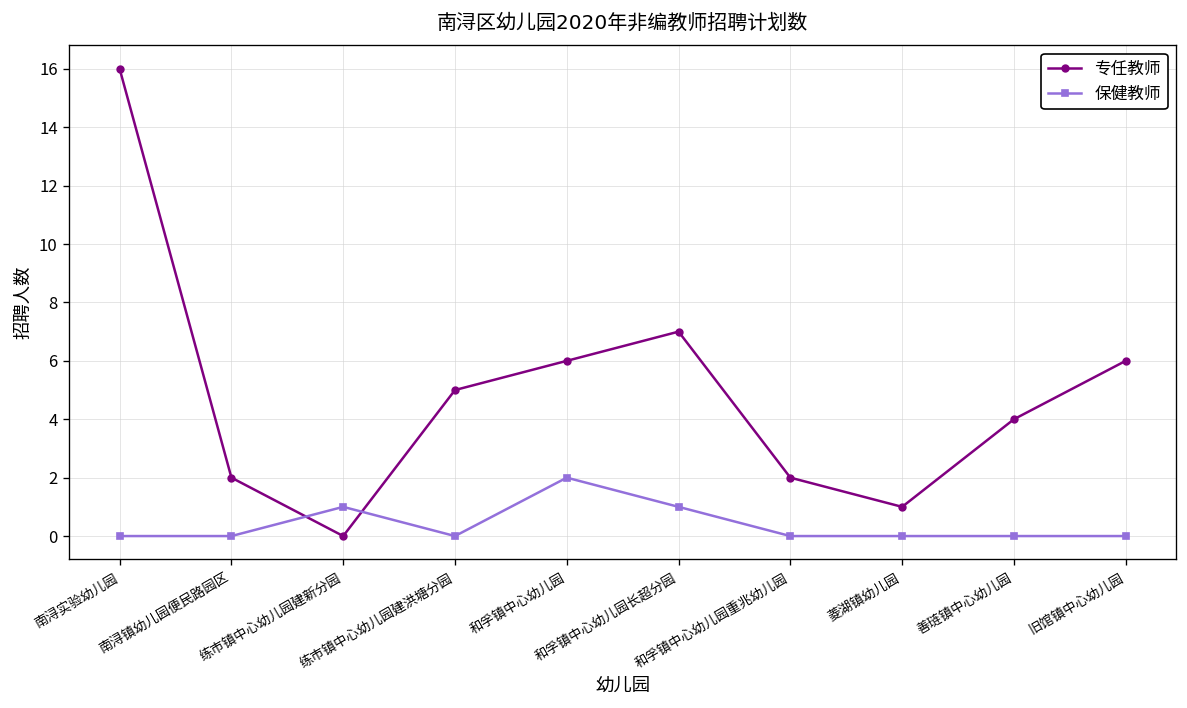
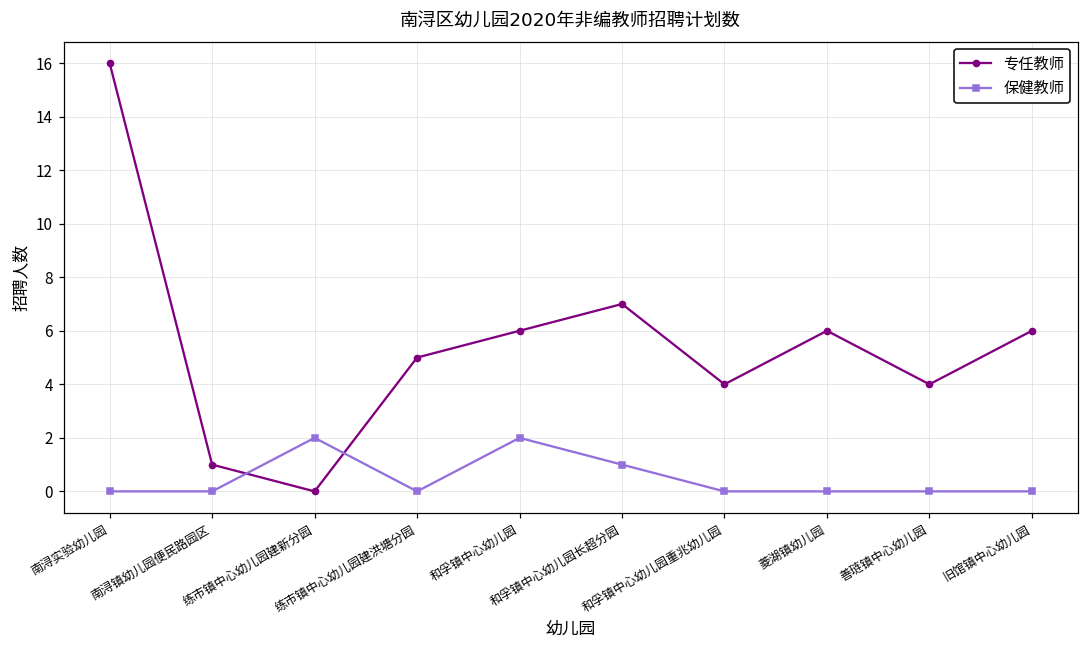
  {
    "专任教师": {
      "南浔实验幼儿园": 16,
-     "南浔镇幼儿园便民路园区": 2,
+     "南浔镇幼儿园便民路园区": 1,
      "练市镇中心幼儿园建新分园": 0,
      "练市镇中心幼儿园建洪塘分园": 5,
      "和孚镇中心幼儿园": 6,
      "和孚镇中心幼儿园长超分园": 7,
-     "和孚镇中心幼儿园重兆幼儿园": 2,
-     "菱湖镇幼儿园": 1,
+     "和孚镇中心幼儿园重兆幼儿园": 4,
+     "菱湖镇幼儿园": 6,
      "善琏镇中心幼儿园": 4,
      "旧馆镇中心幼儿园": 6
    },
    "保健教师": {
      "南浔实验幼儿园": 0,
      "南浔镇幼儿园便民路园区": 0,
-     "练市镇中心幼儿园建新分园": 1,
+     "练市镇中心幼儿园建新分园": 2,
      "练市镇中心幼儿园建洪塘分园": 0,
      "和孚镇中心幼儿园": 2,
      "和孚镇中心幼儿园长超分园": 1,
      "和孚镇中心幼儿园重兆幼儿园": 0,
      "菱湖镇幼儿园": 0,
      "善琏镇中心幼儿园": 0,
      "旧馆镇中心幼儿园": 0
    }
  }
